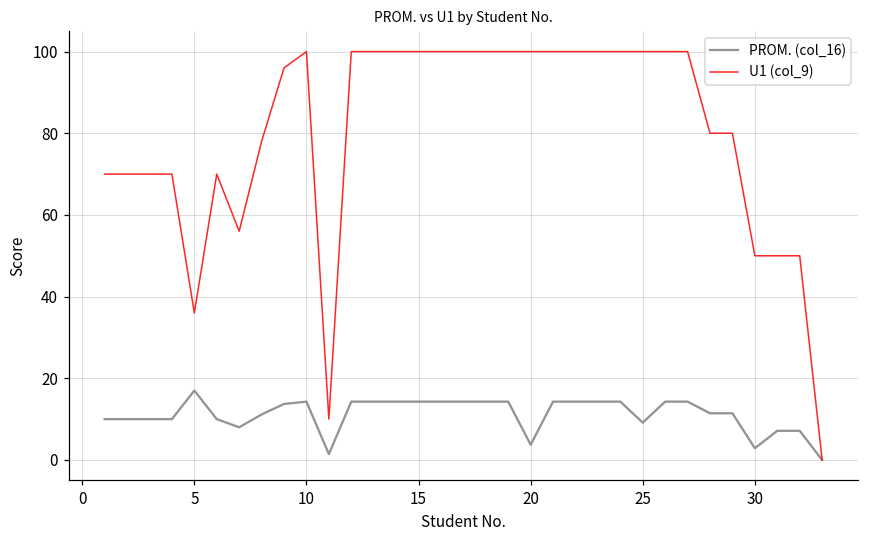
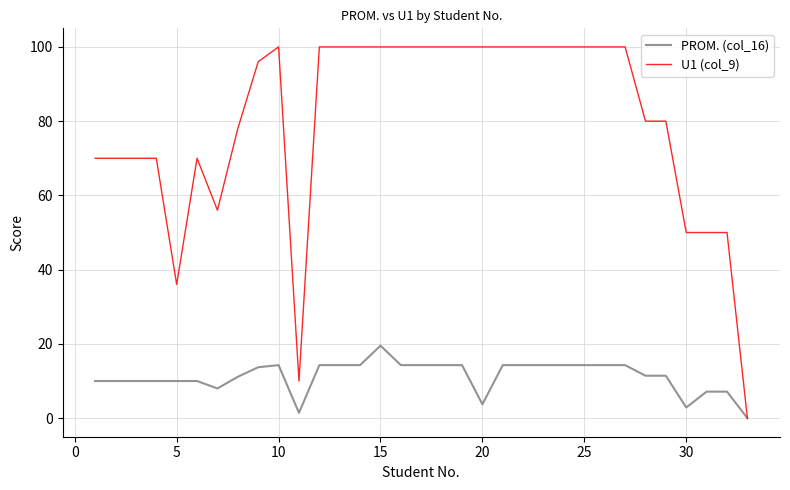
  {
    "PROM. (col_16)": {
-     "5": 17,
+     "5": 10,
      "10": 14,
-     "15": 14,
+     "15": 20,
      "20": 4,
-     "25": 9,
+     "25": 14,
      "30": 3
    },
    "U1 (col_9)": {
      "5": 36,
      "10": 100,
      "15": 100,
      "20": 100,
      "25": 100,
      "30": 50
    }
  }
